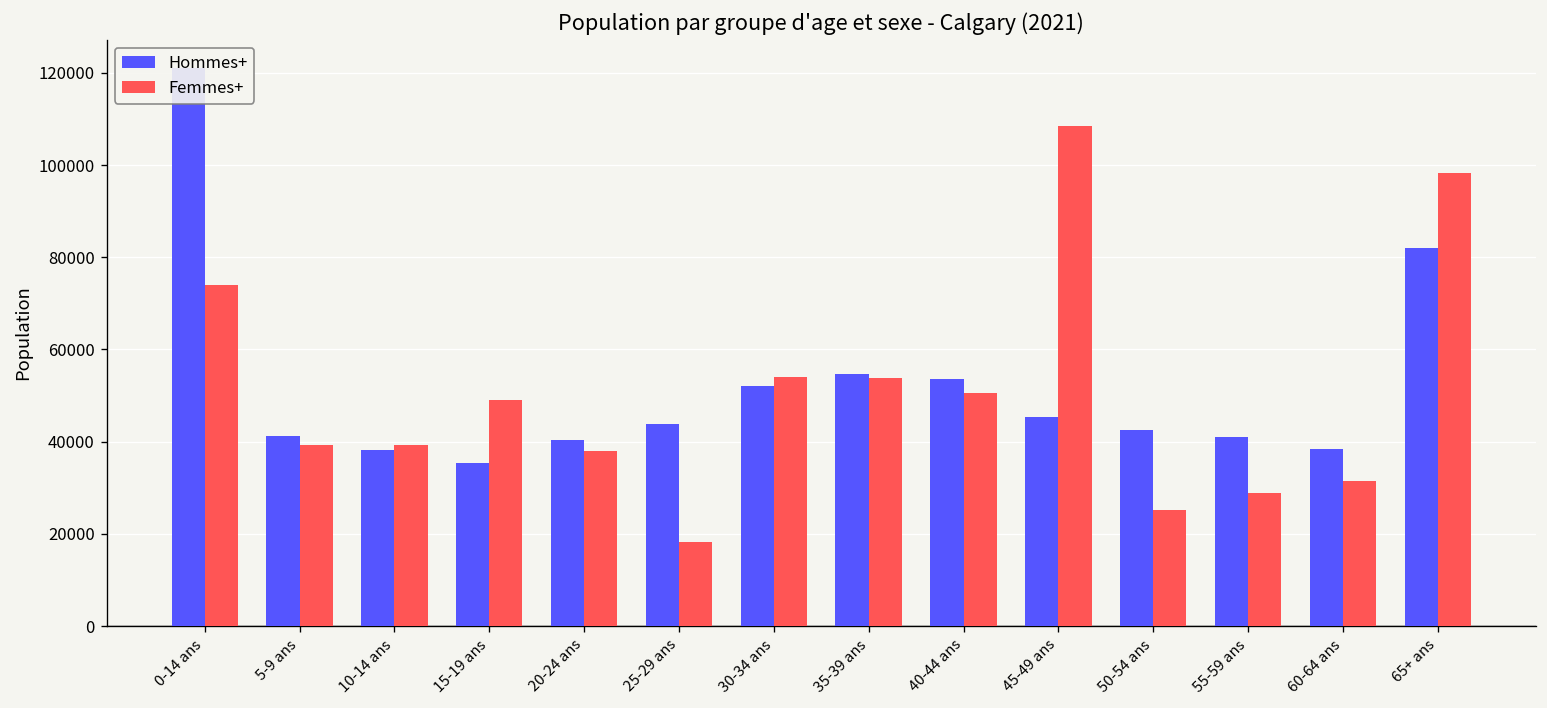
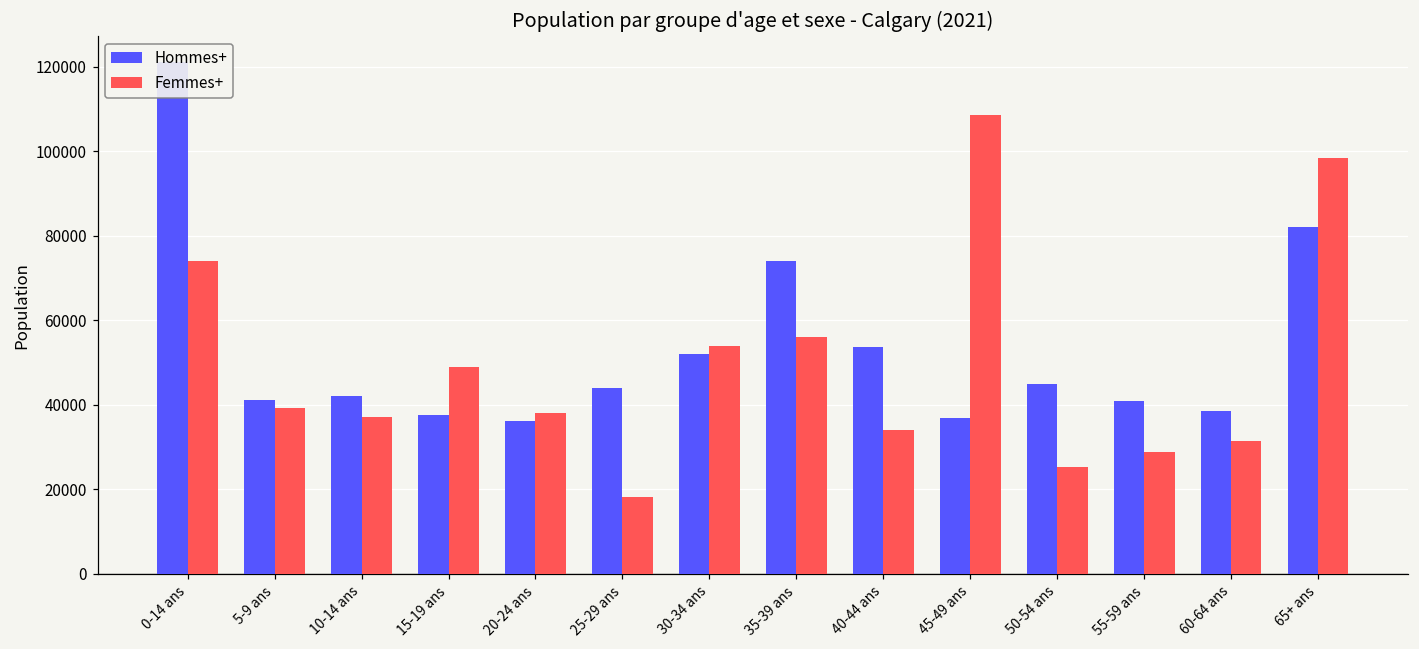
  {
    "Hommes+": {
      "5-9 ans": 41000,
-     "10-14 ans": 38000,
-     "15-19 ans": 35000,
-     "20-24 ans": 40000,
+     "10-14 ans": 42000,
+     "15-19 ans": 38000,
+     "20-24 ans": 36000,
      "25-29 ans": 44000,
      "30-34 ans": 52000,
-     "35-39 ans": 55000,
+     "35-39 ans": 74000,
      "40-44 ans": 54000,
-     "45-49 ans": 45000,
-     "50-54 ans": 43000,
+     "45-49 ans": 37000,
+     "50-54 ans": 45000,
      "55-59 ans": 41000,
      "60-64 ans": 38000,
      "65+ ans": 82000
    },
    "Femmes+": {
      "0-14 ans": 74000,
      "5-9 ans": 39000,
-     "10-14 ans": 39000,
+     "10-14 ans": 37000,
      "15-19 ans": 49000,
      "20-24 ans": 38000,
      "25-29 ans": 18000,
      "30-34 ans": 54000,
-     "35-39 ans": 54000,
-     "40-44 ans": 51000,
+     "35-39 ans": 56000,
+     "40-44 ans": 34000,
      "45-49 ans": 109000,
      "50-54 ans": 25000,
      "55-59 ans": 29000,
      "60-64 ans": 31000,
      "65+ ans": 98000
    }
  }
